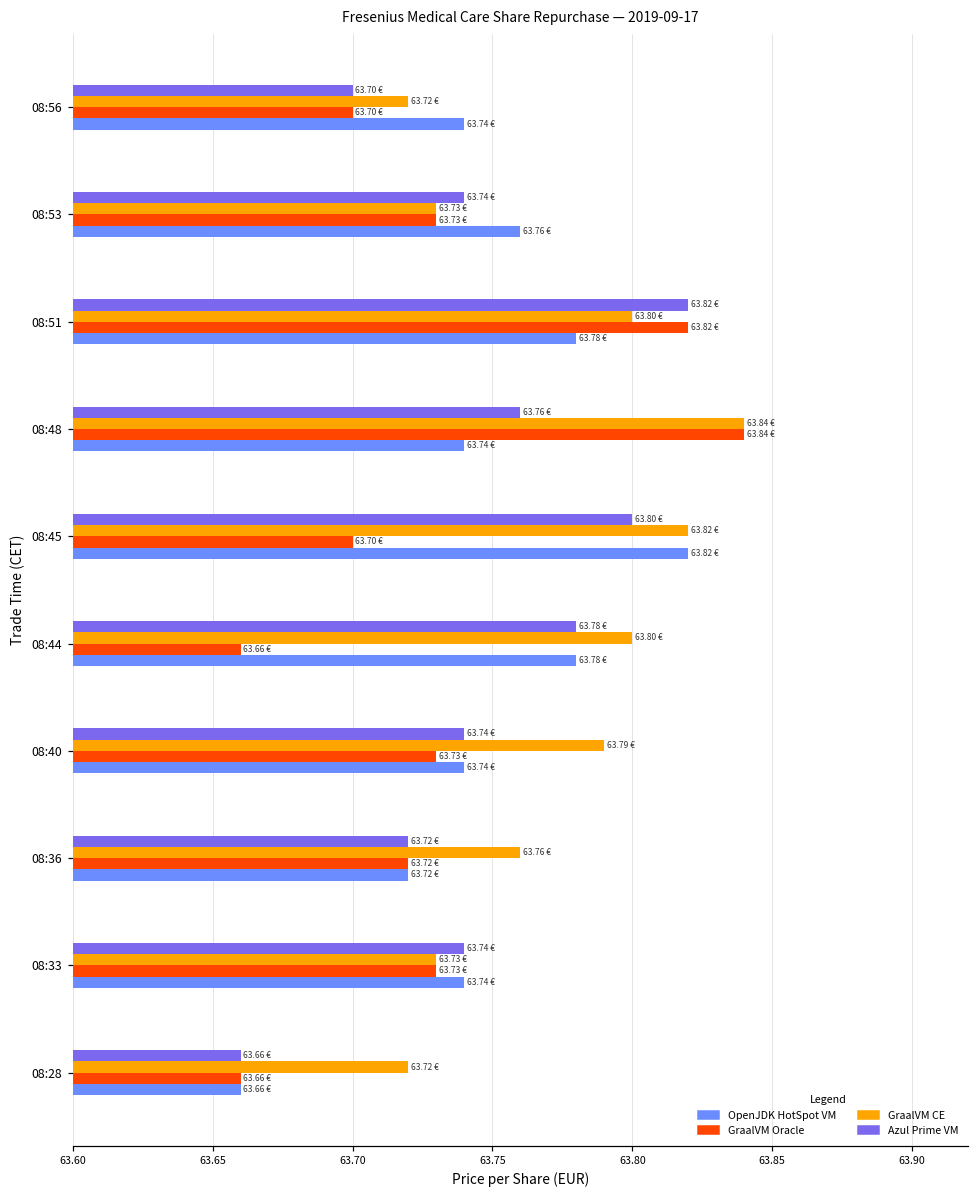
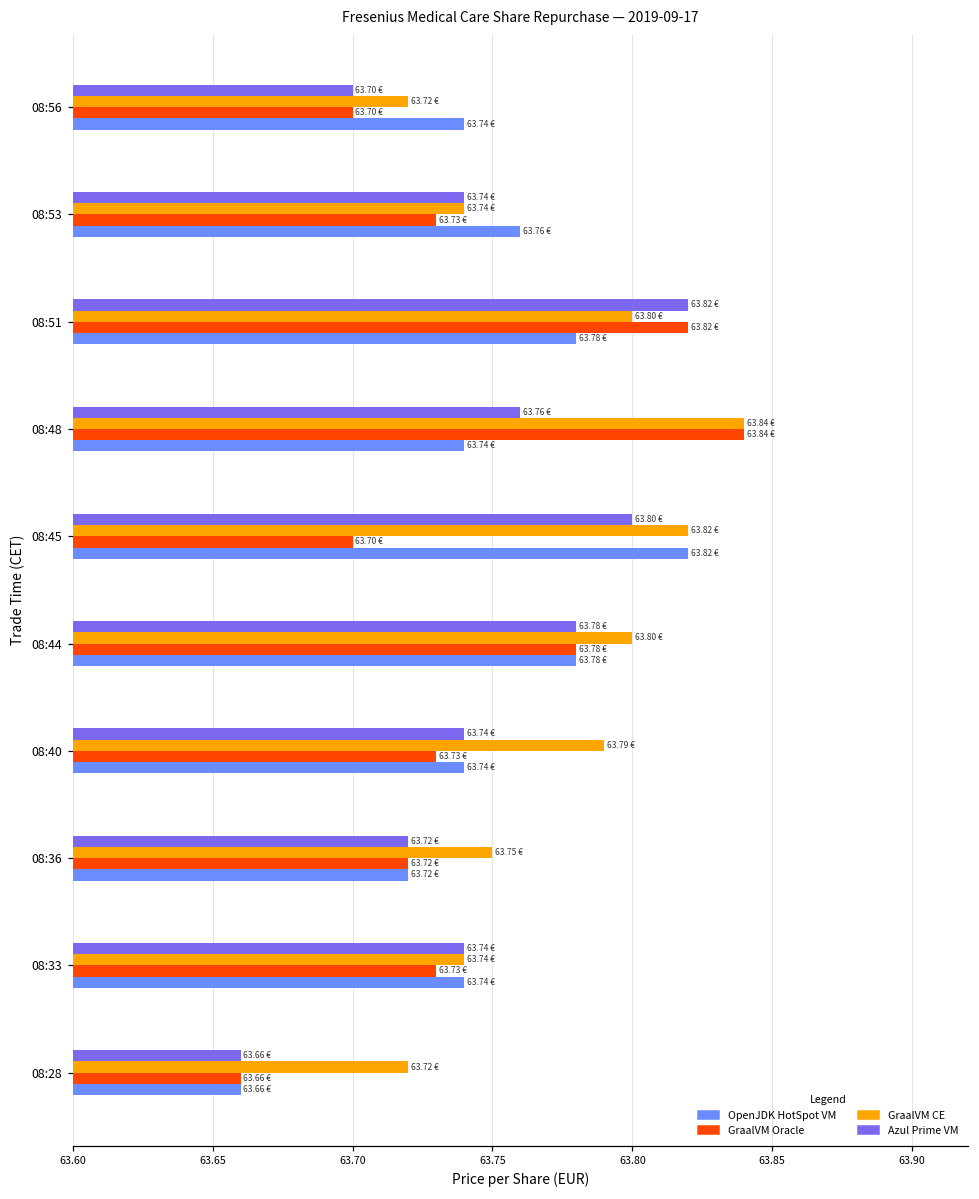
  {
    "GraalVM Oracle": {
      "08:56": 63.70,
      "08:53": 63.73,
      "08:51": 63.82,
      "08:48": 63.84,
      "08:45": 63.70,
-     "08:44": 63.66,
+     "08:44": 63.78,
      "08:40": 63.73,
      "08:36": 63.72,
      "08:33": 63.73,
      "08:28": 63.66
    },
    "GraalVM CE": {
      "08:56": 63.72,
-     "08:53": 63.73,
+     "08:53": 63.74,
      "08:51": 63.80,
      "08:48": 63.84,
      "08:45": 63.82,
      "08:44": 63.80,
      "08:40": 63.79,
-     "08:36": 63.76,
-     "08:33": 63.73,
+     "08:36": 63.75,
+     "08:33": 63.74,
      "08:28": 63.72
    }
  }
